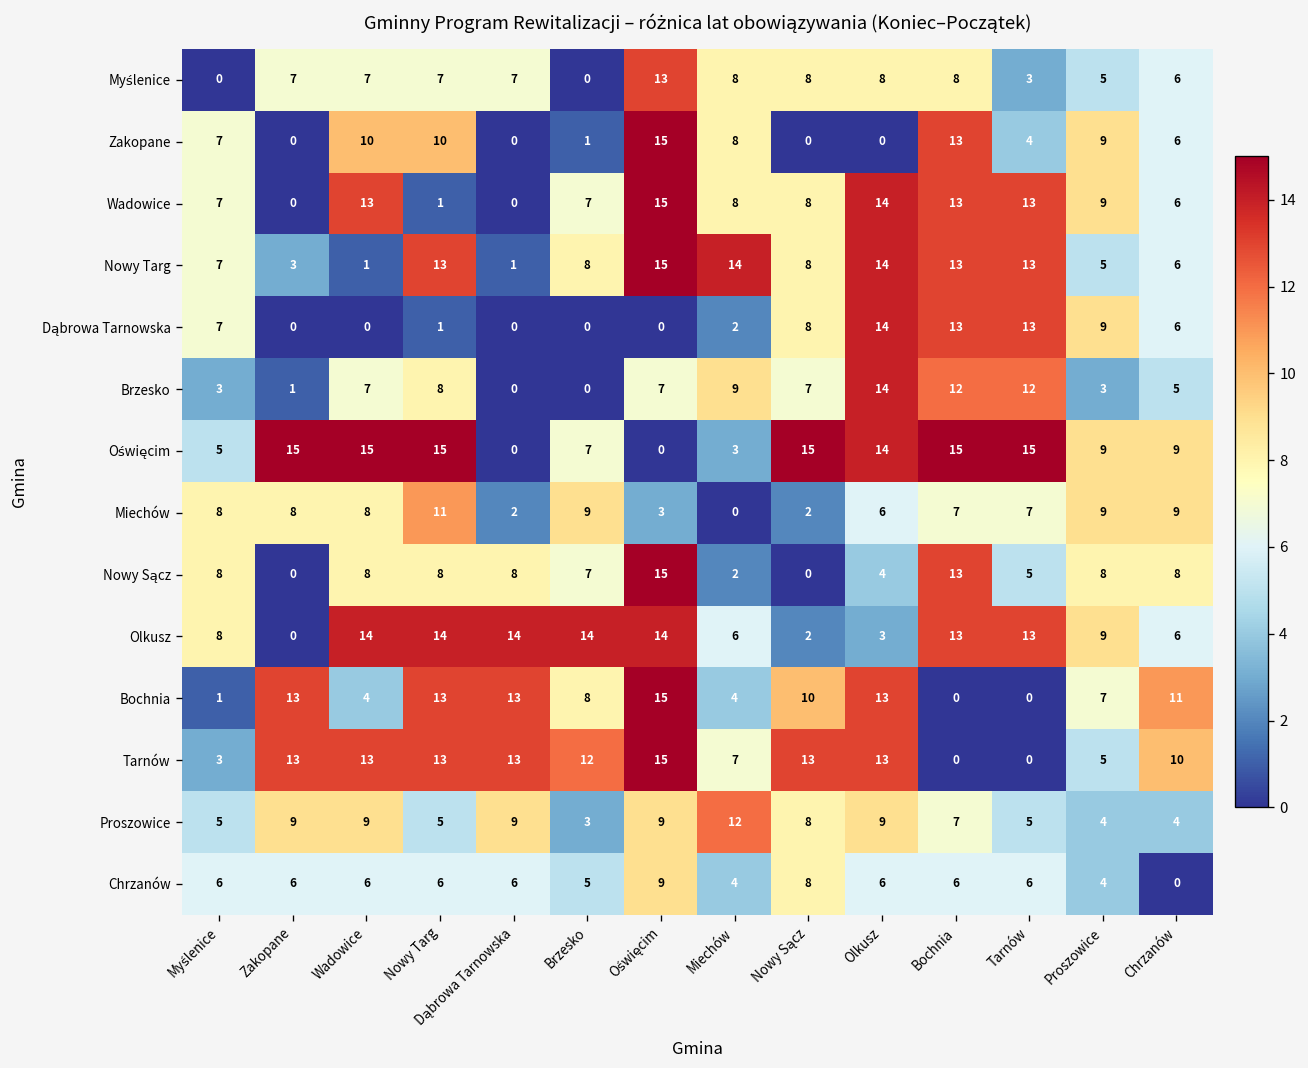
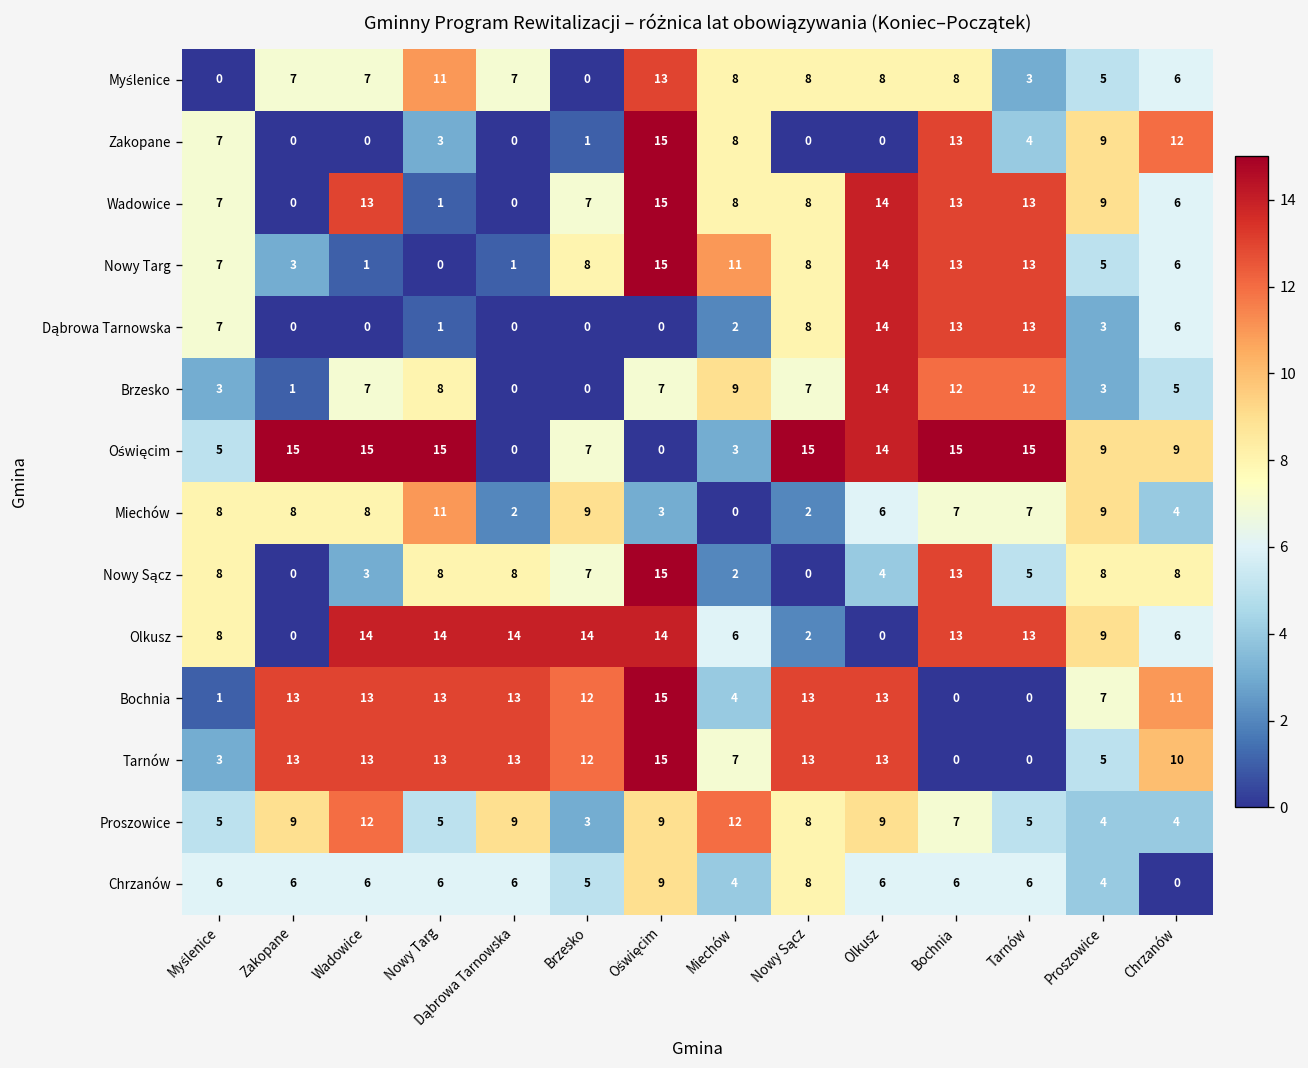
  {
    "Myślenice": {
      "Myślenice": 0,
      "Zakopane": 7,
      "Wadowice": 7,
-     "Nowy Targ": 7,
+     "Nowy Targ": 11,
      "Dąbrowa Tarnowska": 7,
      "Brzesko": 0,
      "Oświęcim": 13,
      "Miechów": 8,
      "Nowy Sącz": 8,
      "Olkusz": 8,
      "Bochnia": 8,
      "Tarnów": 3,
      "Proszowice": 5,
      "Chrzanów": 6
    },
    "Zakopane": {
      "Myślenice": 7,
      "Zakopane": 0,
-     "Wadowice": 10,
-     "Nowy Targ": 10,
+     "Wadowice": 0,
+     "Nowy Targ": 3,
      "Dąbrowa Tarnowska": 0,
      "Brzesko": 1,
      "Oświęcim": 15,
      "Miechów": 8,
      "Nowy Sącz": 0,
      "Olkusz": 0,
      "Bochnia": 13,
      "Tarnów": 4,
      "Proszowice": 9,
-     "Chrzanów": 6
+     "Chrzanów": 12
    },
    "Wadowice": {
      "Myślenice": 7,
      "Zakopane": 0,
      "Wadowice": 13,
      "Nowy Targ": 1,
      "Dąbrowa Tarnowska": 0,
      "Brzesko": 7,
      "Oświęcim": 15,
      "Miechów": 8,
      "Nowy Sącz": 8,
      "Olkusz": 14,
      "Bochnia": 13,
      "Tarnów": 13,
      "Proszowice": 9,
      "Chrzanów": 6
    },
    "Nowy Targ": {
      "Myślenice": 7,
      "Zakopane": 3,
      "Wadowice": 1,
-     "Nowy Targ": 13,
+     "Nowy Targ": 0,
      "Dąbrowa Tarnowska": 1,
      "Brzesko": 8,
      "Oświęcim": 15,
-     "Miechów": 14,
+     "Miechów": 11,
      "Nowy Sącz": 8,
      "Olkusz": 14,
      "Bochnia": 13,
      "Tarnów": 13,
      "Proszowice": 5,
      "Chrzanów": 6
    },
    "Dąbrowa Tarnowska": {
      "Myślenice": 7,
      "Zakopane": 0,
      "Wadowice": 0,
      "Nowy Targ": 1,
      "Dąbrowa Tarnowska": 0,
      "Brzesko": 0,
      "Oświęcim": 0,
      "Miechów": 2,
      "Nowy Sącz": 8,
      "Olkusz": 14,
      "Bochnia": 13,
      "Tarnów": 13,
-     "Proszowice": 9,
+     "Proszowice": 3,
      "Chrzanów": 6
    },
    "Brzesko": {
      "Myślenice": 3,
      "Zakopane": 1,
      "Wadowice": 7,
      "Nowy Targ": 8,
      "Dąbrowa Tarnowska": 0,
      "Brzesko": 0,
      "Oświęcim": 7,
      "Miechów": 9,
      "Nowy Sącz": 7,
      "Olkusz": 14,
      "Bochnia": 12,
      "Tarnów": 12,
      "Proszowice": 3,
      "Chrzanów": 5
    },
    "Oświęcim": {
      "Myślenice": 5,
      "Zakopane": 15,
      "Wadowice": 15,
      "Nowy Targ": 15,
      "Dąbrowa Tarnowska": 0,
      "Brzesko": 7,
      "Oświęcim": 0,
      "Miechów": 3,
      "Nowy Sącz": 15,
      "Olkusz": 14,
      "Bochnia": 15,
      "Tarnów": 15,
      "Proszowice": 9,
      "Chrzanów": 9
    },
    "Miechów": {
      "Myślenice": 8,
      "Zakopane": 8,
      "Wadowice": 8,
      "Nowy Targ": 11,
      "Dąbrowa Tarnowska": 2,
      "Brzesko": 9,
      "Oświęcim": 3,
      "Miechów": 0,
      "Nowy Sącz": 2,
      "Olkusz": 6,
      "Bochnia": 7,
      "Tarnów": 7,
      "Proszowice": 9,
-     "Chrzanów": 9
+     "Chrzanów": 4
    },
    "Nowy Sącz": {
      "Myślenice": 8,
      "Zakopane": 0,
-     "Wadowice": 8,
+     "Wadowice": 3,
      "Nowy Targ": 8,
      "Dąbrowa Tarnowska": 8,
      "Brzesko": 7,
      "Oświęcim": 15,
      "Miechów": 2,
      "Nowy Sącz": 0,
      "Olkusz": 4,
      "Bochnia": 13,
      "Tarnów": 5,
      "Proszowice": 8,
      "Chrzanów": 8
    },
    "Olkusz": {
      "Myślenice": 8,
      "Zakopane": 0,
      "Wadowice": 14,
      "Nowy Targ": 14,
      "Dąbrowa Tarnowska": 14,
      "Brzesko": 14,
      "Oświęcim": 14,
      "Miechów": 6,
      "Nowy Sącz": 2,
-     "Olkusz": 3,
+     "Olkusz": 0,
      "Bochnia": 13,
      "Tarnów": 13,
      "Proszowice": 9,
      "Chrzanów": 6
    },
    "Bochnia": {
      "Myślenice": 1,
      "Zakopane": 13,
-     "Wadowice": 4,
+     "Wadowice": 13,
      "Nowy Targ": 13,
      "Dąbrowa Tarnowska": 13,
-     "Brzesko": 8,
+     "Brzesko": 12,
      "Oświęcim": 15,
      "Miechów": 4,
-     "Nowy Sącz": 10,
+     "Nowy Sącz": 13,
      "Olkusz": 13,
      "Bochnia": 0,
      "Tarnów": 0,
      "Proszowice": 7,
      "Chrzanów": 11
    },
    "Tarnów": {
      "Myślenice": 3,
      "Zakopane": 13,
      "Wadowice": 13,
      "Nowy Targ": 13,
      "Dąbrowa Tarnowska": 13,
      "Brzesko": 12,
      "Oświęcim": 15,
      "Miechów": 7,
      "Nowy Sącz": 13,
      "Olkusz": 13,
      "Bochnia": 0,
      "Tarnów": 0,
      "Proszowice": 5,
      "Chrzanów": 10
    },
    "Proszowice": {
      "Myślenice": 5,
      "Zakopane": 9,
-     "Wadowice": 9,
+     "Wadowice": 12,
      "Nowy Targ": 5,
      "Dąbrowa Tarnowska": 9,
      "Brzesko": 3,
      "Oświęcim": 9,
      "Miechów": 12,
      "Nowy Sącz": 8,
      "Olkusz": 9,
      "Bochnia": 7,
      "Tarnów": 5,
      "Proszowice": 4,
      "Chrzanów": 4
    },
    "Chrzanów": {
      "Myślenice": 6,
      "Zakopane": 6,
      "Wadowice": 6,
      "Nowy Targ": 6,
      "Dąbrowa Tarnowska": 6,
      "Brzesko": 5,
      "Oświęcim": 9,
      "Miechów": 4,
      "Nowy Sącz": 8,
      "Olkusz": 6,
      "Bochnia": 6,
      "Tarnów": 6,
      "Proszowice": 4,
      "Chrzanów": 0
    }
  }
